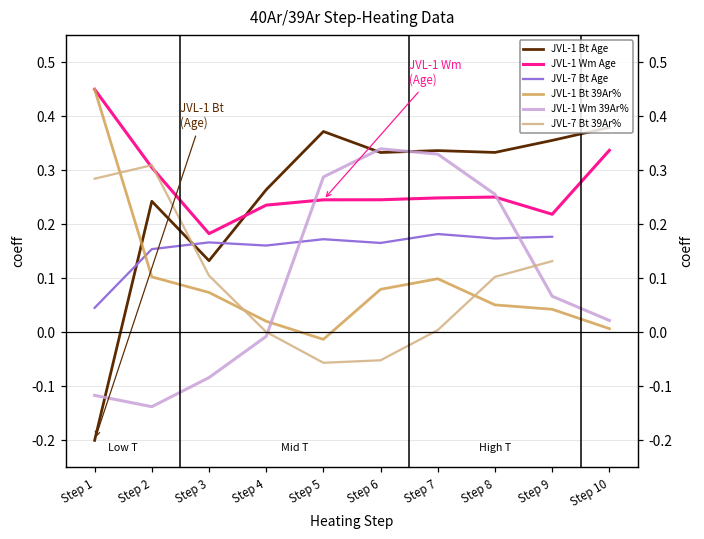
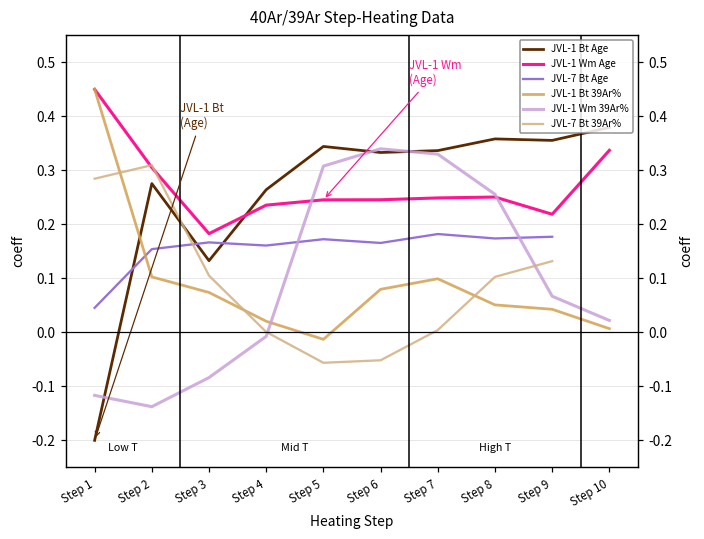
  {
    "JVL-1 Bt Age": {
      "Step 1": -0.20,
-     "Step 2": 0.24,
+     "Step 2": 0.28,
      "Step 3": 0.13,
      "Step 4": 0.26,
-     "Step 5": 0.37,
+     "Step 5": 0.34,
      "Step 6": 0.33,
      "Step 7": 0.34,
-     "Step 8": 0.33,
+     "Step 8": 0.36,
      "Step 9": 0.36
    },
    "JVL-1 Wm Age": {
      "Step 3": 0.18,
      "Step 4": 0.24,
      "Step 5": 0.25,
      "Step 6": 0.25,
      "Step 7": 0.25,
      "Step 9": 0.22,
      "Step 10": 0.34
    },
    "JVL-7 Bt Age": {
      "Step 1": 0.05,
      "Step 2": 0.15,
      "Step 3": 0.17,
      "Step 4": 0.16,
      "Step 5": 0.17,
      "Step 6": 0.17,
      "Step 7": 0.18,
      "Step 8": 0.17,
      "Step 9": 0.18
    },
    "JVL-1 Wm 39Ar%": {
      "Step 1": -0.12,
      "Step 2": -0.14,
      "Step 3": -0.08,
      "Step 4": -0.01,
-     "Step 5": 0.29,
+     "Step 5": 0.31,
      "Step 6": 0.34,
      "Step 7": 0.33,
      "Step 9": 0.07,
      "Step 10": 0.02
    }
  }
